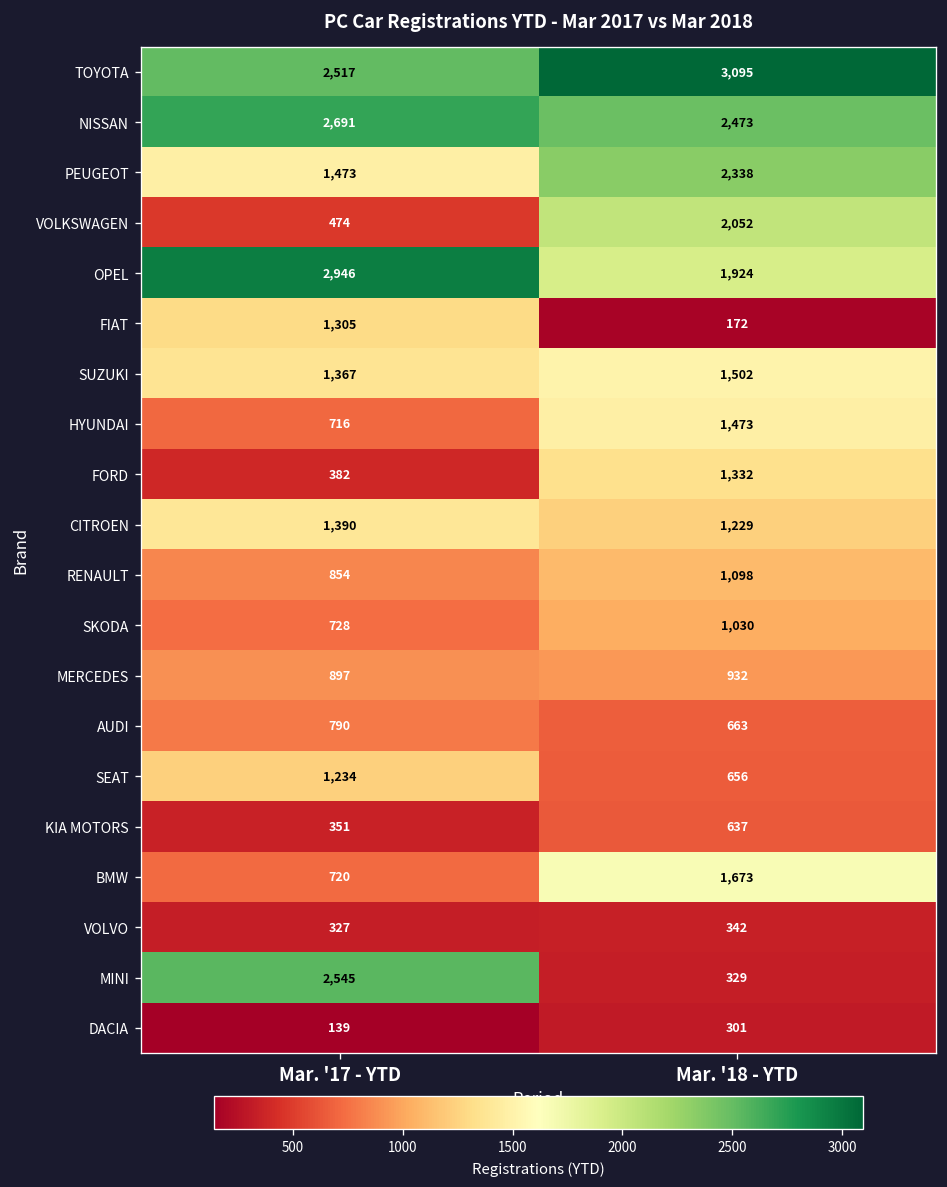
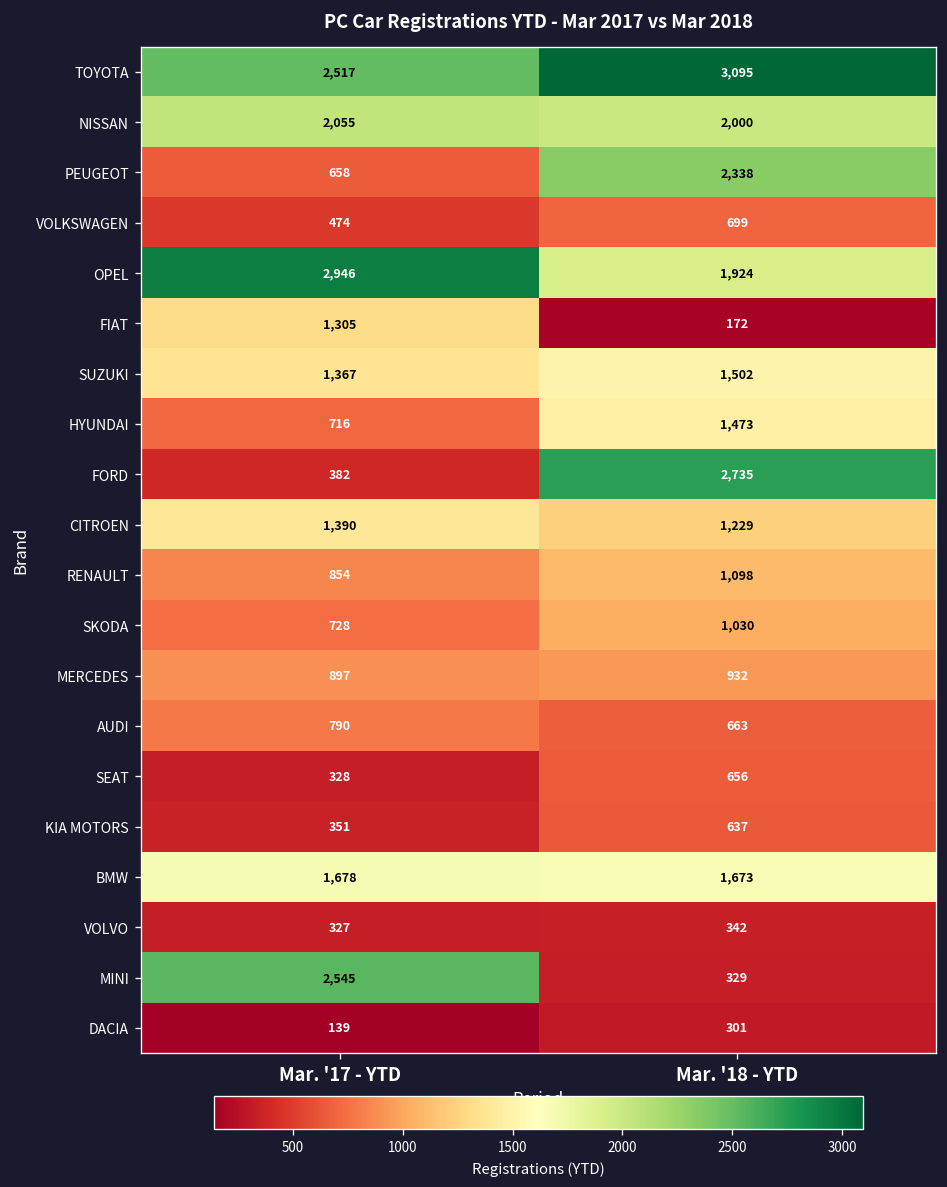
  {
    "TOYOTA": {
      "Mar. '17 - YTD": "2,517",
      "Mar. '18 - YTD": "3,095"
    },
    "NISSAN": {
-     "Mar. '17 - YTD": "2,691",
-     "Mar. '18 - YTD": "2,473"
+     "Mar. '17 - YTD": "2,055",
+     "Mar. '18 - YTD": "2,000"
    },
    "PEUGEOT": {
-     "Mar. '17 - YTD": "1,473",
+     "Mar. '17 - YTD": "658",
      "Mar. '18 - YTD": "2,338"
    },
    "VOLKSWAGEN": {
      "Mar. '17 - YTD": "474",
-     "Mar. '18 - YTD": "2,052"
+     "Mar. '18 - YTD": "699"
    },
    "OPEL": {
      "Mar. '17 - YTD": "2,946",
      "Mar. '18 - YTD": "1,924"
    },
    "FIAT": {
      "Mar. '17 - YTD": "1,305",
      "Mar. '18 - YTD": "172"
    },
    "SUZUKI": {
      "Mar. '17 - YTD": "1,367",
      "Mar. '18 - YTD": "1,502"
    },
    "HYUNDAI": {
      "Mar. '17 - YTD": "716",
      "Mar. '18 - YTD": "1,473"
    },
    "FORD": {
      "Mar. '17 - YTD": "382",
-     "Mar. '18 - YTD": "1,332"
+     "Mar. '18 - YTD": "2,735"
    },
    "CITROEN": {
      "Mar. '17 - YTD": "1,390",
      "Mar. '18 - YTD": "1,229"
    },
    "RENAULT": {
      "Mar. '17 - YTD": "854",
      "Mar. '18 - YTD": "1,098"
    },
    "SKODA": {
      "Mar. '17 - YTD": "728",
      "Mar. '18 - YTD": "1,030"
    },
    "MERCEDES": {
      "Mar. '17 - YTD": "897",
      "Mar. '18 - YTD": "932"
    },
    "AUDI": {
      "Mar. '17 - YTD": "790",
      "Mar. '18 - YTD": "663"
    },
    "SEAT": {
-     "Mar. '17 - YTD": "1,234",
+     "Mar. '17 - YTD": "328",
      "Mar. '18 - YTD": "656"
    },
    "KIA MOTORS": {
      "Mar. '17 - YTD": "351",
      "Mar. '18 - YTD": "637"
    },
    "BMW": {
-     "Mar. '17 - YTD": "720",
+     "Mar. '17 - YTD": "1,678",
      "Mar. '18 - YTD": "1,673"
    },
    "VOLVO": {
      "Mar. '17 - YTD": "327",
      "Mar. '18 - YTD": "342"
    },
    "MINI": {
      "Mar. '17 - YTD": "2,545",
      "Mar. '18 - YTD": "329"
    },
    "DACIA": {
      "Mar. '17 - YTD": "139",
      "Mar. '18 - YTD": "301"
    }
  }
